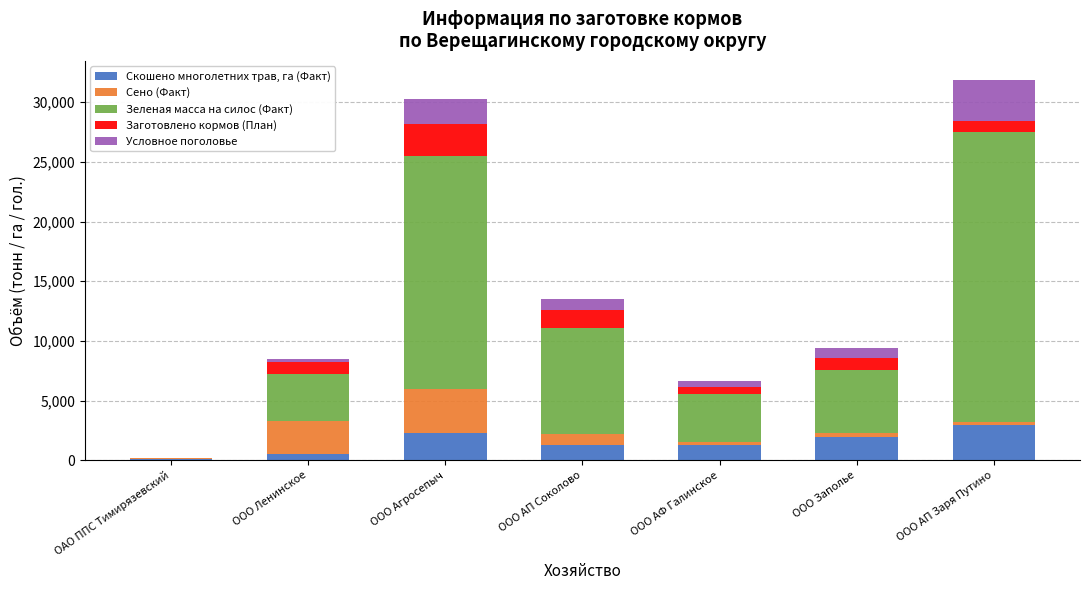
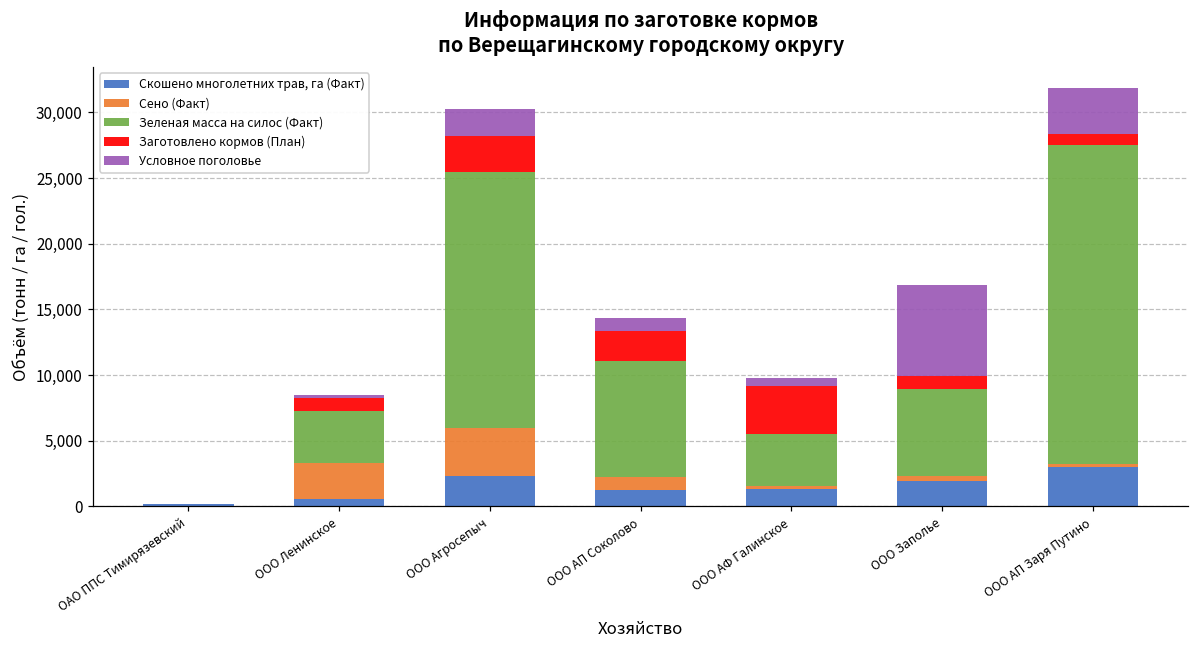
  {
    "Скошено многолетних трав, га (Факт)": {
      "ООО Ленинское": "600",
      "ООО Агросепыч": "2,300",
      "ООО АП Соколово": "1,300",
      "ООО АФ Галинское": "1,300",
      "ООО Заполье": "1,900",
      "ООО АП Заря Путино": "3,000"
    },
    "Сено (Факт)": {
      "ООО Ленинское": "2,700",
      "ООО Агросепыч": "3,700",
      "ООО АП Соколово": "1,000",
      "ООО Заполье": "400",
      "ООО АП Заря Путино": "200"
    },
    "Зеленая масса на силос (Факт)": {
      "ОАО ППС Тимирязевский": "0",
      "ООО Ленинское": "3,900",
      "ООО Агросепыч": "19,500",
      "ООО АП Соколово": "8,800",
      "ООО АФ Галинское": "4,000",
-     "ООО Заполье": "5,300",
+     "ООО Заполье": "6,600",
      "ООО АП Заря Путино": "24,300"
    },
    "Заготовлено кормов (План)": {
      "ОАО ППС Тимирязевский": "0",
      "ООО Ленинское": "1,000",
      "ООО Агросепыч": "2,700",
-     "ООО АП Соколово": "1,500",
-     "ООО АФ Галинское": "600",
+     "ООО АП Соколово": "2,300",
+     "ООО АФ Галинское": "3,700",
      "ООО Заполье": "1,000",
      "ООО АП Заря Путино": "900"
    },
    "Условное поголовье": {
      "ОАО ППС Тимирязевский": "0",
      "ООО Ленинское": "200",
      "ООО Агросепыч": "2,100",
      "ООО АП Соколово": "1,000",
      "ООО АФ Галинское": "500",
-     "ООО Заполье": "900",
+     "ООО Заполье": "6,900",
      "ООО АП Заря Путино": "3,500"
    }
  }
